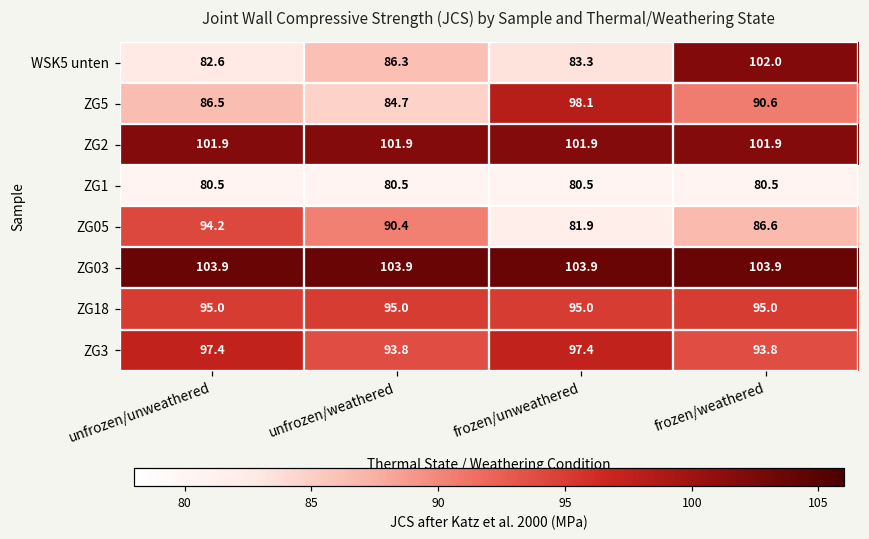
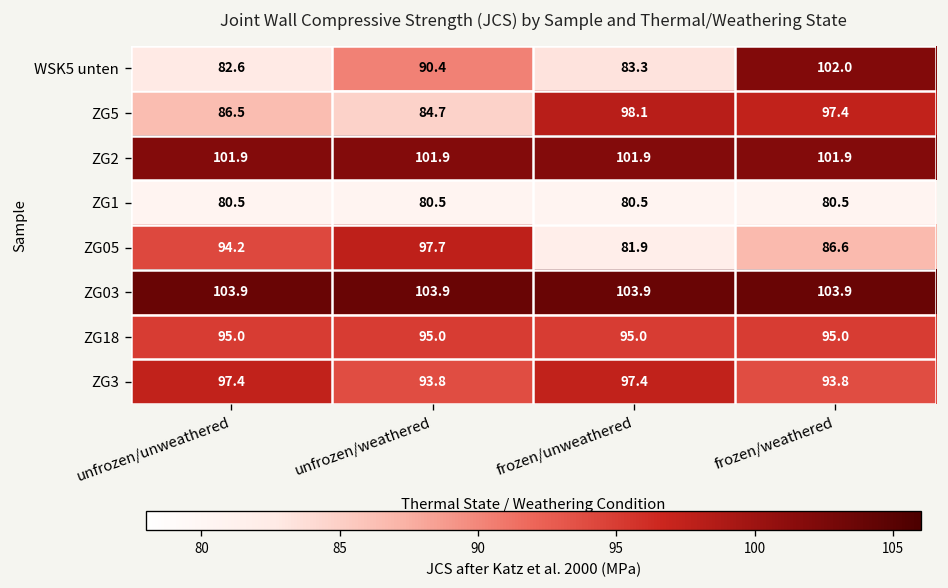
  {
    "WSK5 unten": {
      "unfrozen/unweathered": 82.6,
-     "unfrozen/weathered": 86.3,
+     "unfrozen/weathered": 90.4,
      "frozen/unweathered": 83.3,
      "frozen/weathered": 102.0
    },
    "ZG5": {
      "unfrozen/unweathered": 86.5,
      "unfrozen/weathered": 84.7,
      "frozen/unweathered": 98.1,
-     "frozen/weathered": 90.6
+     "frozen/weathered": 97.4
    },
    "ZG2": {
      "unfrozen/unweathered": 101.9,
      "unfrozen/weathered": 101.9,
      "frozen/unweathered": 101.9,
      "frozen/weathered": 101.9
    },
    "ZG1": {
      "unfrozen/unweathered": 80.5,
      "unfrozen/weathered": 80.5,
      "frozen/unweathered": 80.5,
      "frozen/weathered": 80.5
    },
    "ZG05": {
      "unfrozen/unweathered": 94.2,
-     "unfrozen/weathered": 90.4,
+     "unfrozen/weathered": 97.7,
      "frozen/unweathered": 81.9,
      "frozen/weathered": 86.6
    },
    "ZG03": {
      "unfrozen/unweathered": 103.9,
      "unfrozen/weathered": 103.9,
      "frozen/unweathered": 103.9,
      "frozen/weathered": 103.9
    },
    "ZG18": {
      "unfrozen/unweathered": 95.0,
      "unfrozen/weathered": 95.0,
      "frozen/unweathered": 95.0,
      "frozen/weathered": 95.0
    },
    "ZG3": {
      "unfrozen/unweathered": 97.4,
      "unfrozen/weathered": 93.8,
      "frozen/unweathered": 97.4,
      "frozen/weathered": 93.8
    }
  }
